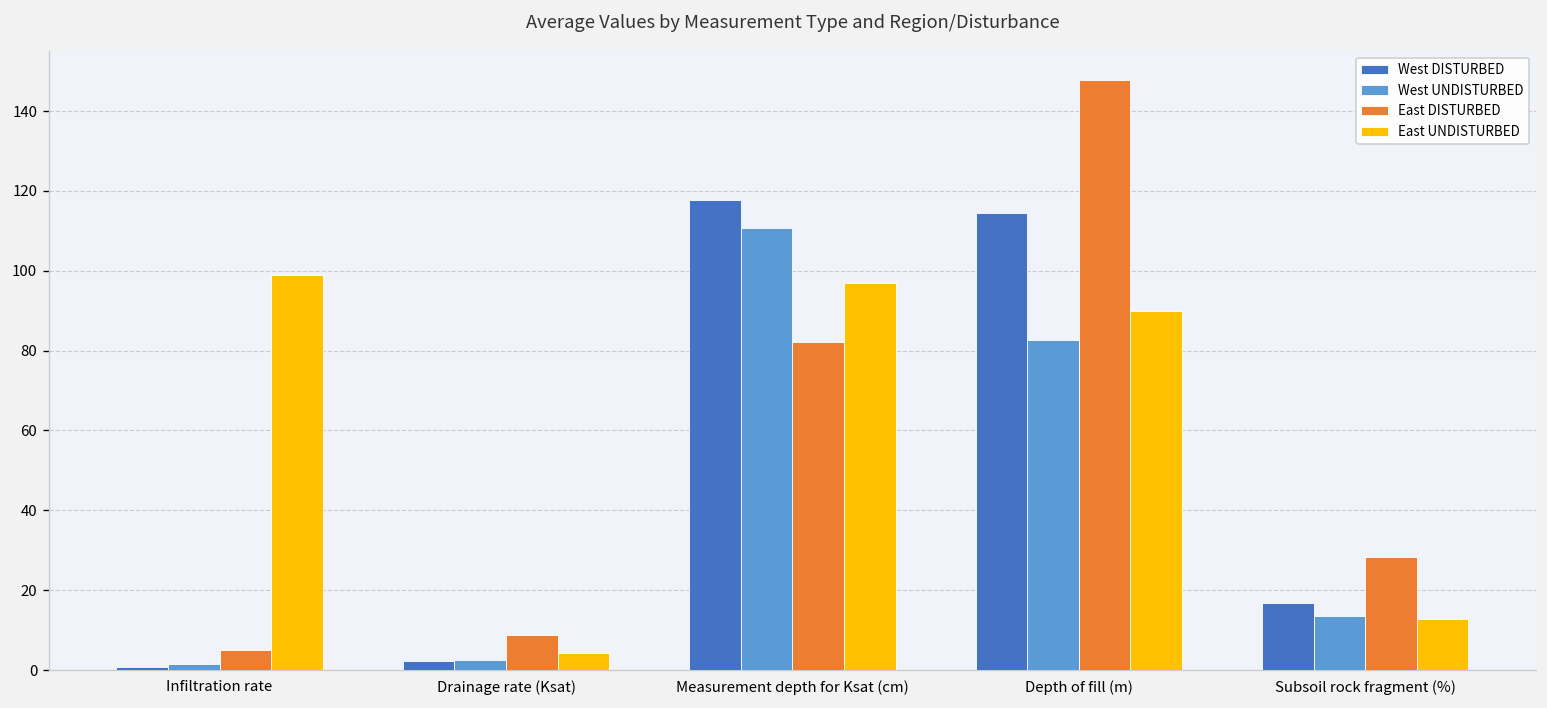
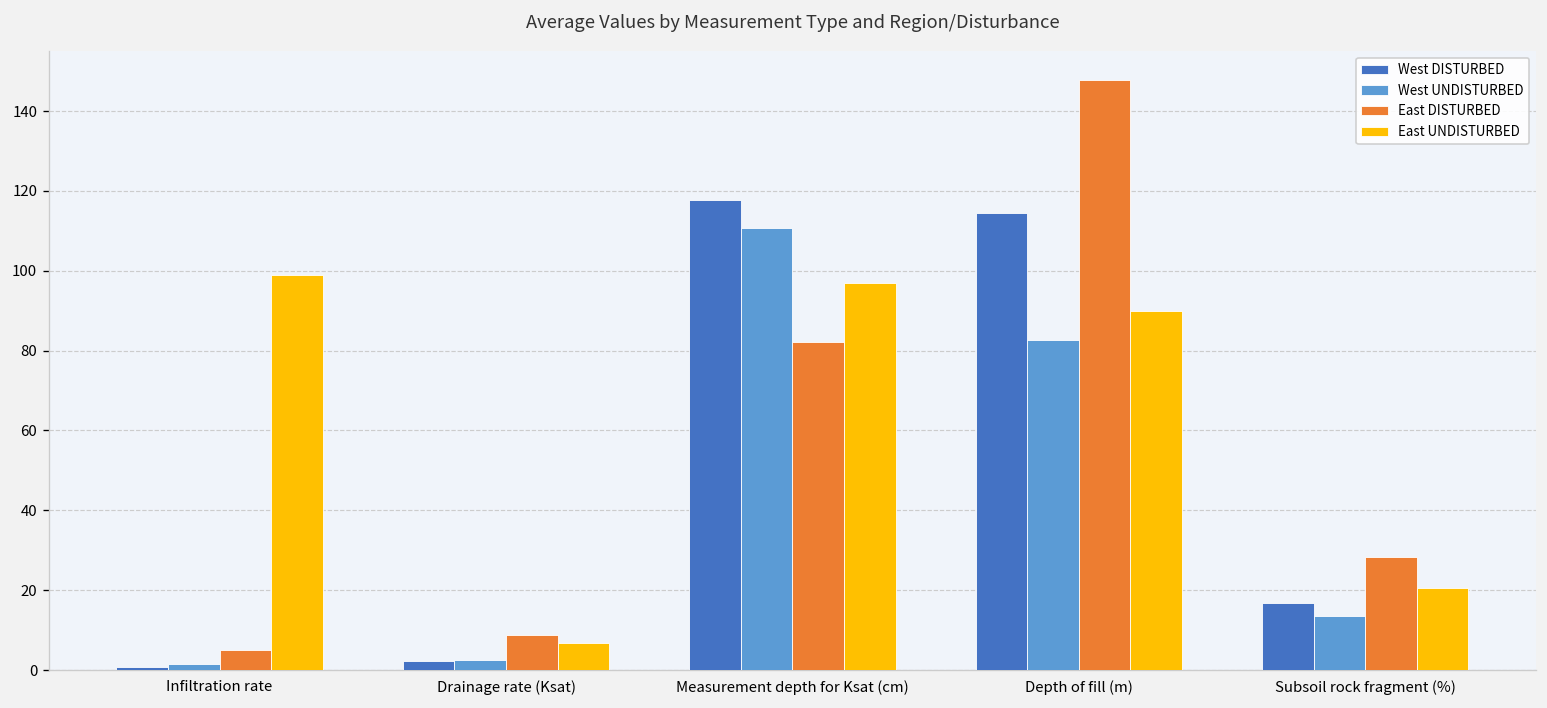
  {
    "East DISTURBED": {
      "Infiltration rate": 5,
      "Drainage rate (Ksat)": 9,
      "Measurement depth for Ksat (cm)": 82,
      "Depth of fill (m)": 148,
      "Subsoil rock fragment (%)": 28
    },
    "East UNDISTURBED": {
      "Infiltration rate": 99,
-     "Drainage rate (Ksat)": 4,
+     "Drainage rate (Ksat)": 7,
      "Measurement depth for Ksat (cm)": 97,
      "Depth of fill (m)": 90,
-     "Subsoil rock fragment (%)": 13
+     "Subsoil rock fragment (%)": 20
    }
  }
